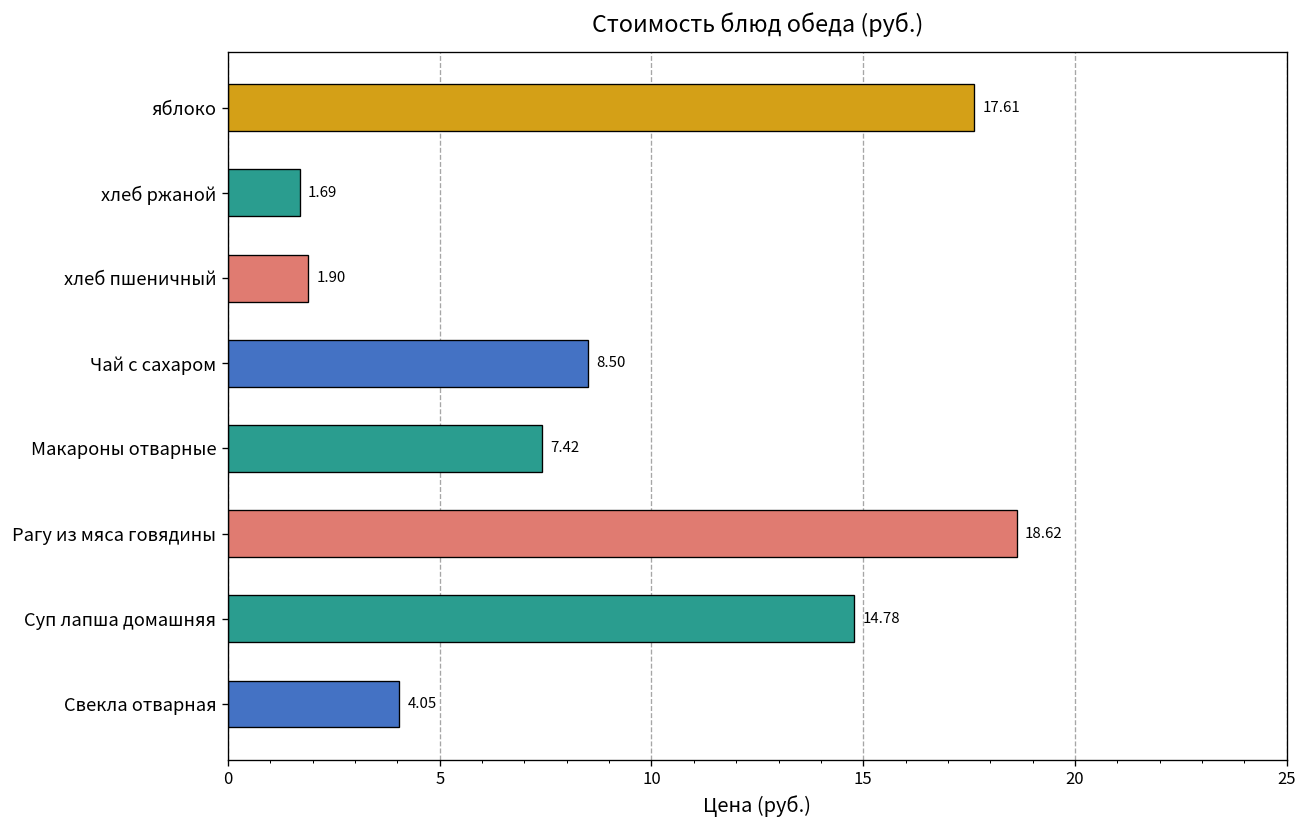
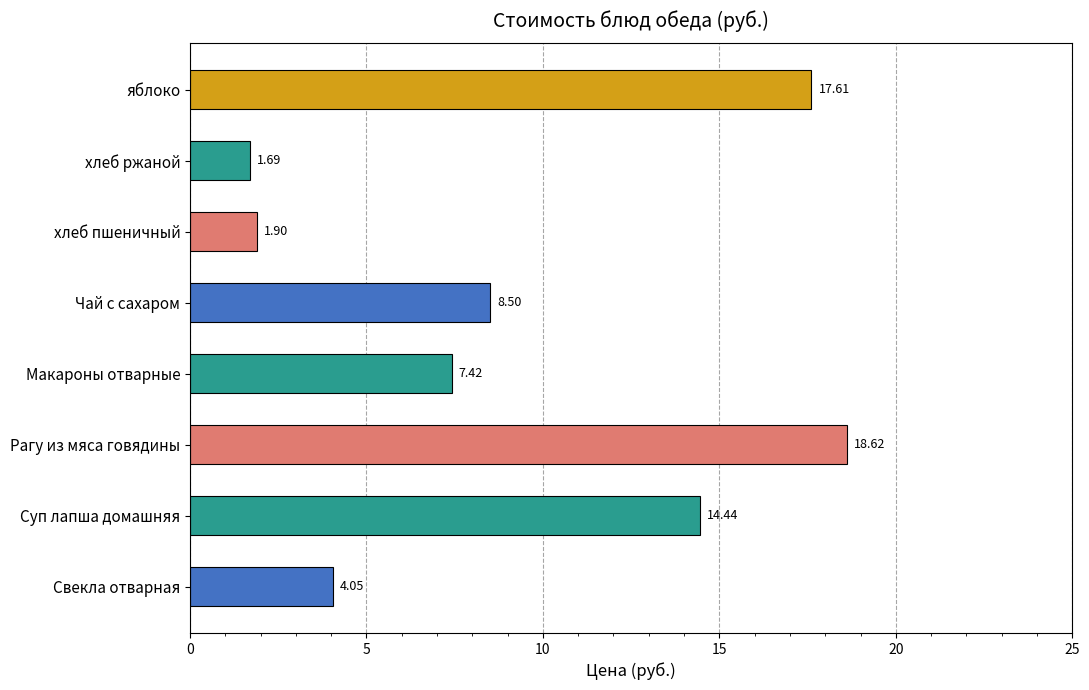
  {
    "яблоко": 17.61,
    "хлеб ржаной": 1.69,
    "хлеб пшеничный": 1.90,
    "Чай с сахаром": 8.50,
    "Макароны отварные": 7.42,
    "Рагу из мяса говядины": 18.62,
-   "Суп лапша домашняя": 14.78,
+   "Суп лапша домашняя": 14.44,
    "Свекла отварная": 4.05
  }
